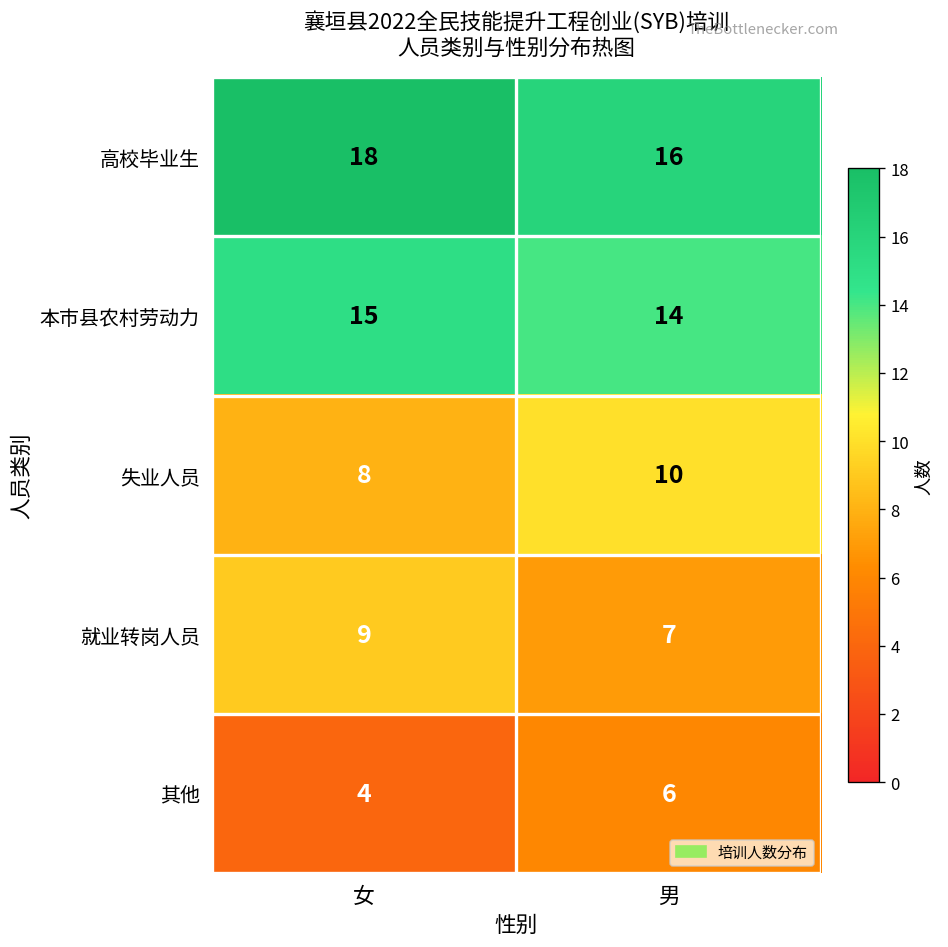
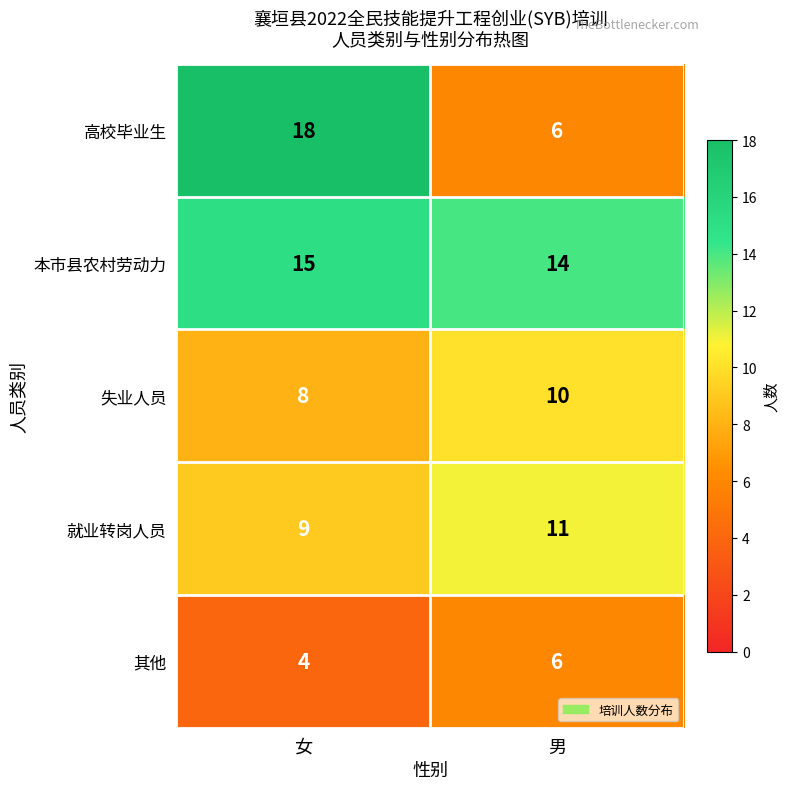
  {
    "高校毕业生": {
      "女": 18,
-     "男": 16
+     "男": 6
    },
    "本市县农村劳动力": {
      "女": 15,
      "男": 14
    },
    "失业人员": {
      "女": 8,
      "男": 10
    },
    "就业转岗人员": {
      "女": 9,
-     "男": 7
+     "男": 11
    },
    "其他": {
      "女": 4,
      "男": 6
    }
  }
